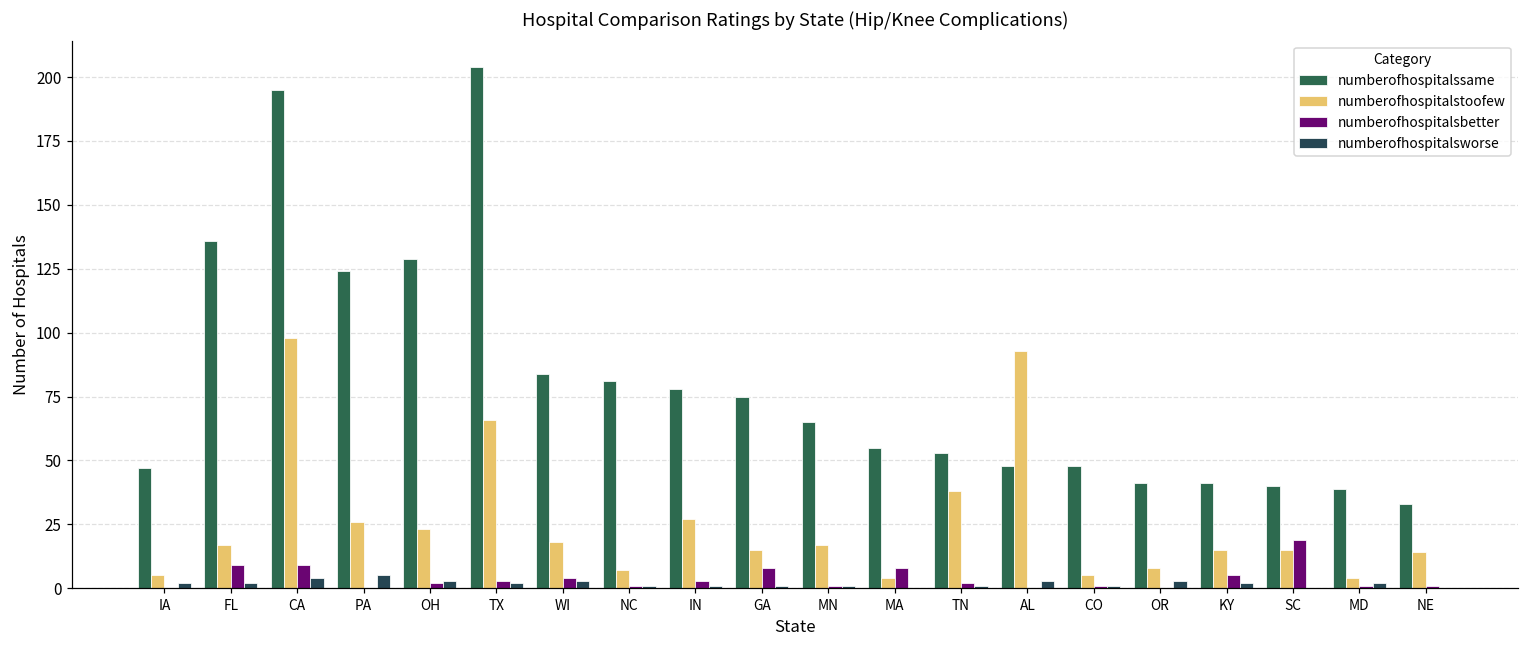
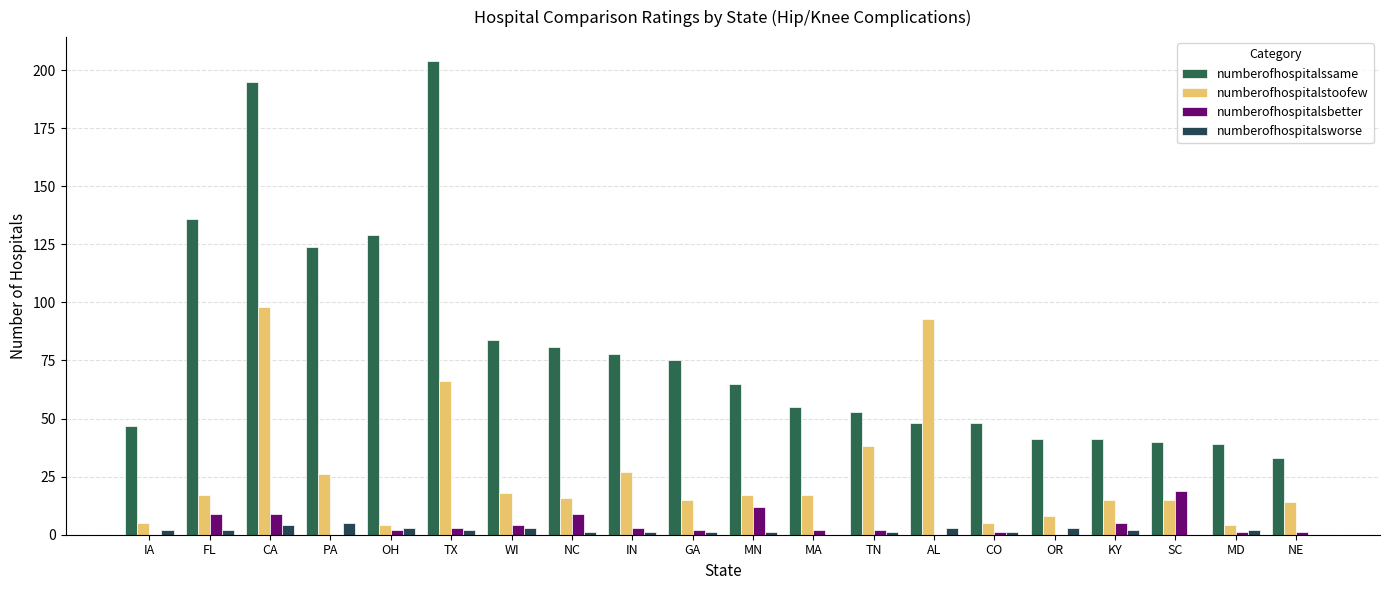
  {
    "numberofhospitalstoofew": {
      "IA": 5,
      "FL": 17,
      "CA": 98,
      "PA": 26,
-     "OH": 23,
+     "OH": 4,
      "TX": 66,
      "WI": 18,
-     "NC": 7,
+     "NC": 16,
      "IN": 27,
      "GA": 15,
      "MN": 17,
-     "MA": 4,
+     "MA": 17,
      "TN": 38,
      "AL": 93,
      "CO": 5,
      "OR": 8,
      "KY": 15,
      "SC": 15,
      "MD": 4,
      "NE": 14
    },
    "numberofhospitalsbetter": {
      "IA": 0,
      "FL": 9,
      "CA": 9,
      "PA": 0,
      "OH": 2,
      "TX": 3,
      "WI": 4,
-     "NC": 1,
+     "NC": 9,
      "IN": 3,
-     "GA": 8,
-     "MN": 1,
-     "MA": 8,
+     "GA": 2,
+     "MN": 12,
+     "MA": 2,
      "TN": 2,
      "AL": 0,
      "OR": 0,
      "KY": 5,
      "SC": 19
    }
  }
